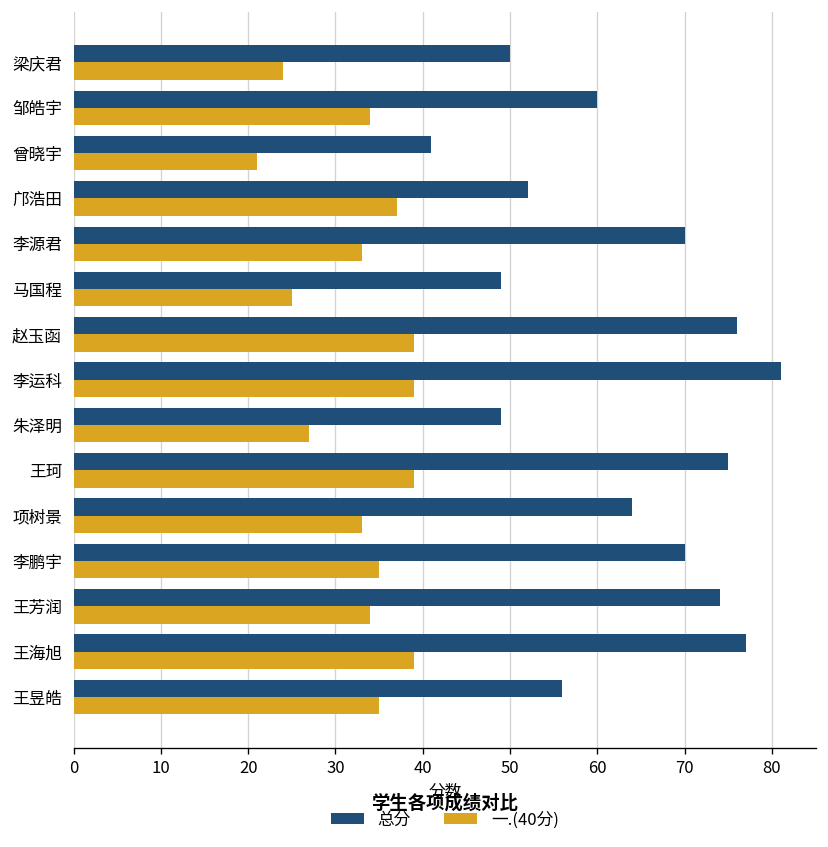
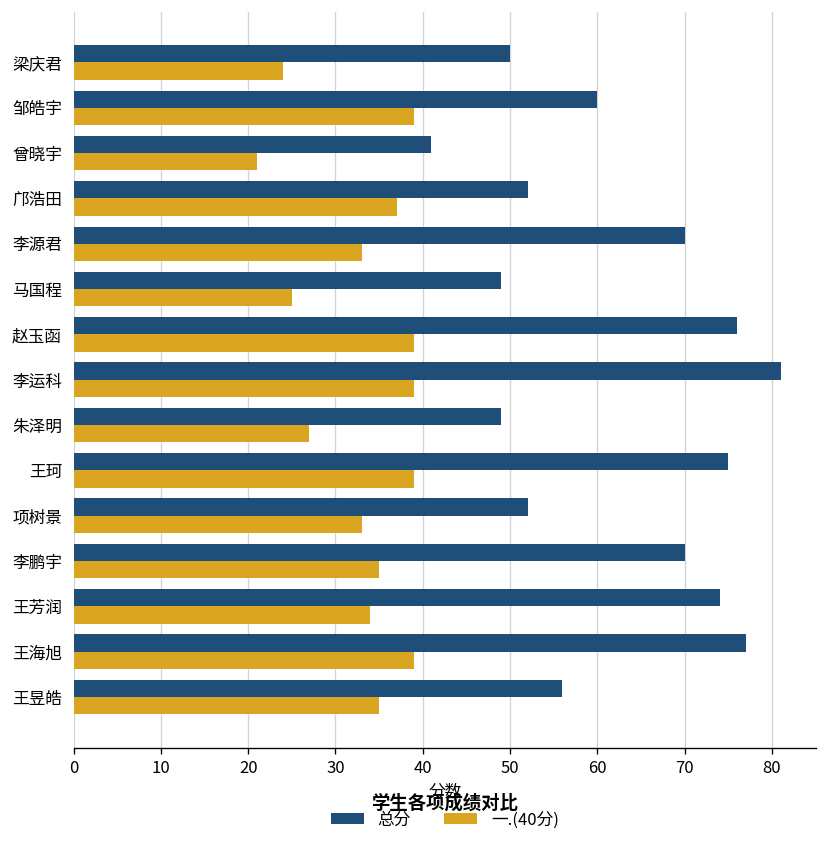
  {
    "总分": {
      "梁庆君": 50,
      "邹皓宇": 60,
      "曾晓宇": 41,
      "邝浩田": 52,
      "李源君": 70,
      "马国程": 49,
      "赵玉函": 76,
      "李运科": 81,
      "朱泽明": 49,
      "王珂": 75,
-     "项树景": 64,
+     "项树景": 52,
      "李鹏宇": 70,
      "王芳润": 74,
      "王海旭": 77,
      "王昱皓": 56
    },
    "一.(40分)": {
      "梁庆君": 24,
-     "邹皓宇": 34,
+     "邹皓宇": 39,
      "曾晓宇": 21,
      "邝浩田": 37,
      "李源君": 33,
      "马国程": 25,
      "赵玉函": 39,
      "李运科": 39,
      "朱泽明": 27,
      "王珂": 39,
      "项树景": 33,
      "李鹏宇": 35,
      "王芳润": 34,
      "王海旭": 39,
      "王昱皓": 35
    }
  }
